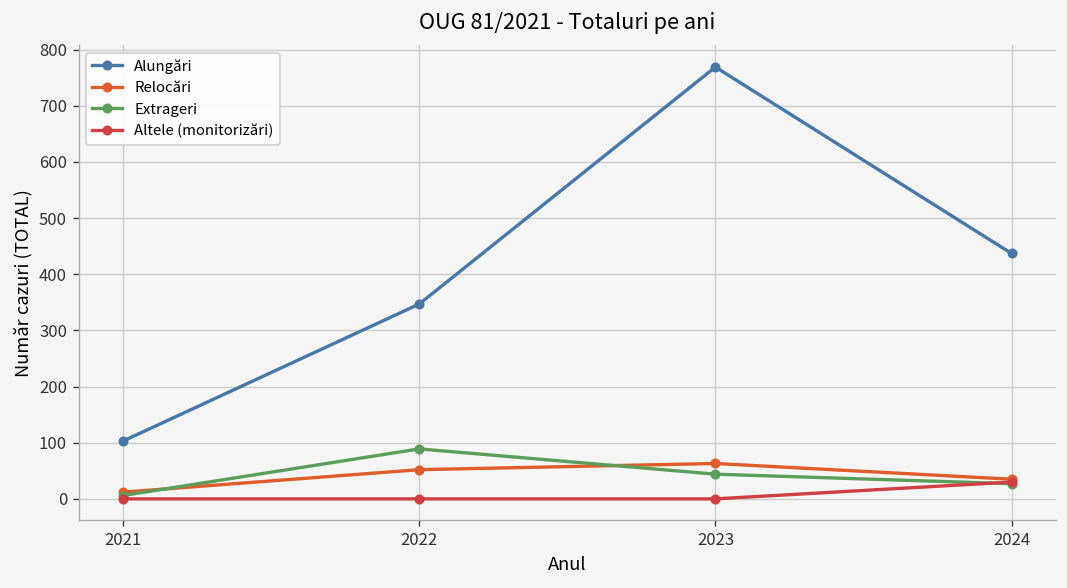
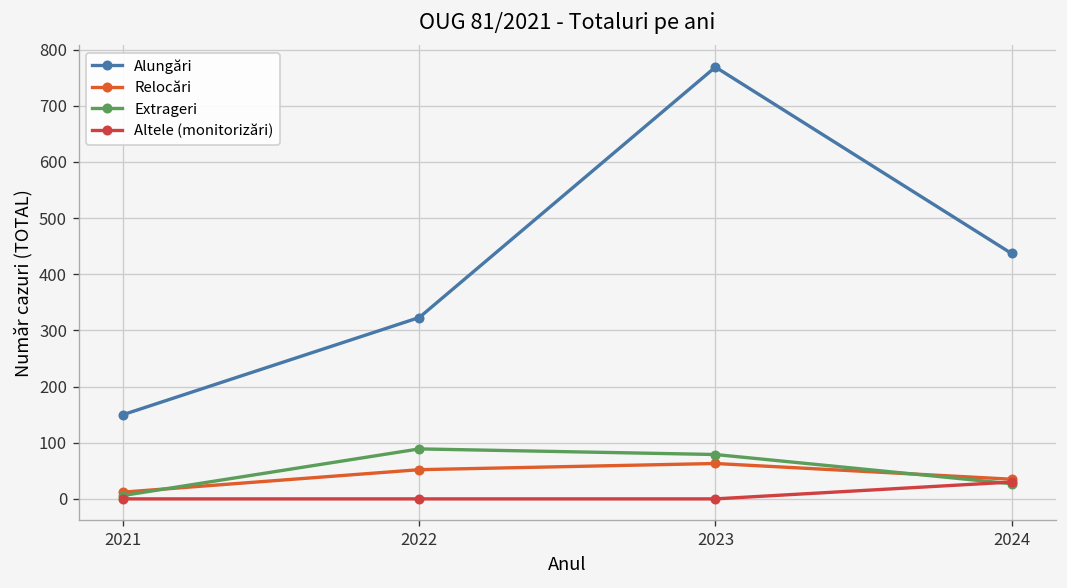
  {
    "Alungări": {
-     "2021": 100,
-     "2022": 350,
+     "2021": 150,
+     "2022": 320,
      "2023": 770,
      "2024": 440
    },
    "Extrageri": {
      "2021": 10,
      "2022": 90,
-     "2023": 40
+     "2023": 80
    }
  }
